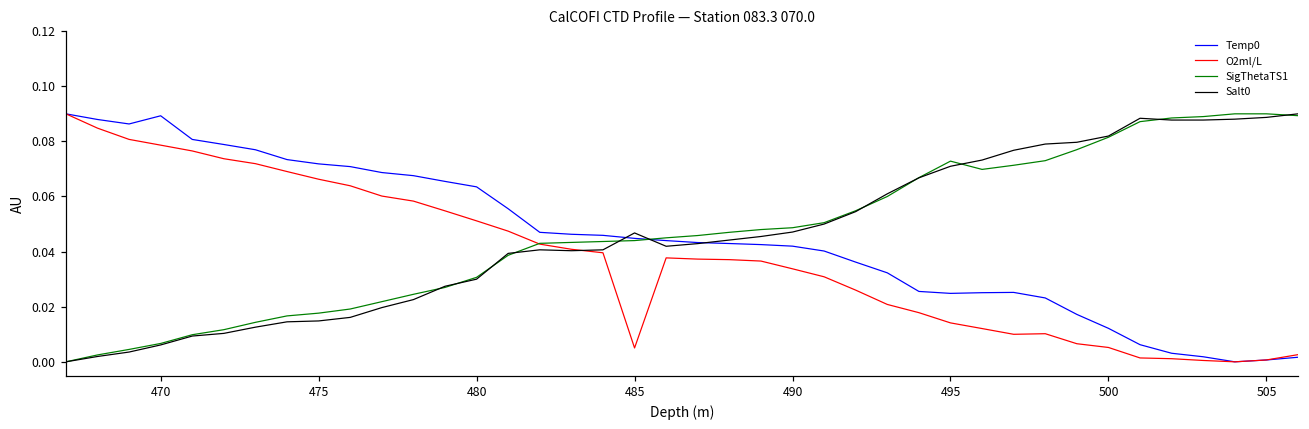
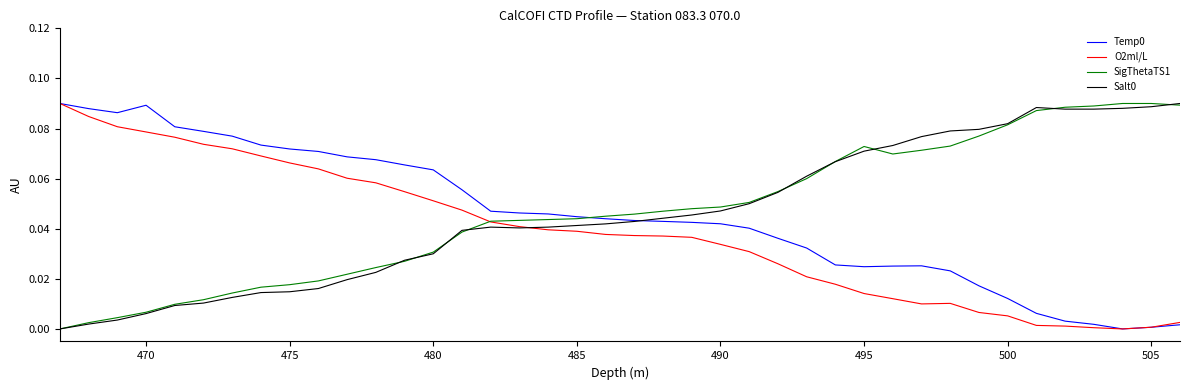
  {
    "Temp0": {
      "470": 0.089,
      "475": 0.072,
      "480": 0.063,
      "490": 0.042,
      "495": 0.025,
      "500": 0.012
    },
    "O2ml/L": {
      "470": 0.079,
      "475": 0.066,
      "480": 0.051,
-     "485": 0.005,
+     "485": 0.039,
      "490": 0.034,
      "495": 0.014,
      "500": 0.005
    },
    "SigThetaTS1": {
      "475": 0.018,
      "490": 0.049,
      "495": 0.073,
      "505": 0.090
    },
    "Salt0": {
      "475": 0.015,
-     "485": 0.047,
+     "485": 0.041,
      "490": 0.047,
      "495": 0.071,
      "505": 0.089
    }
  }
